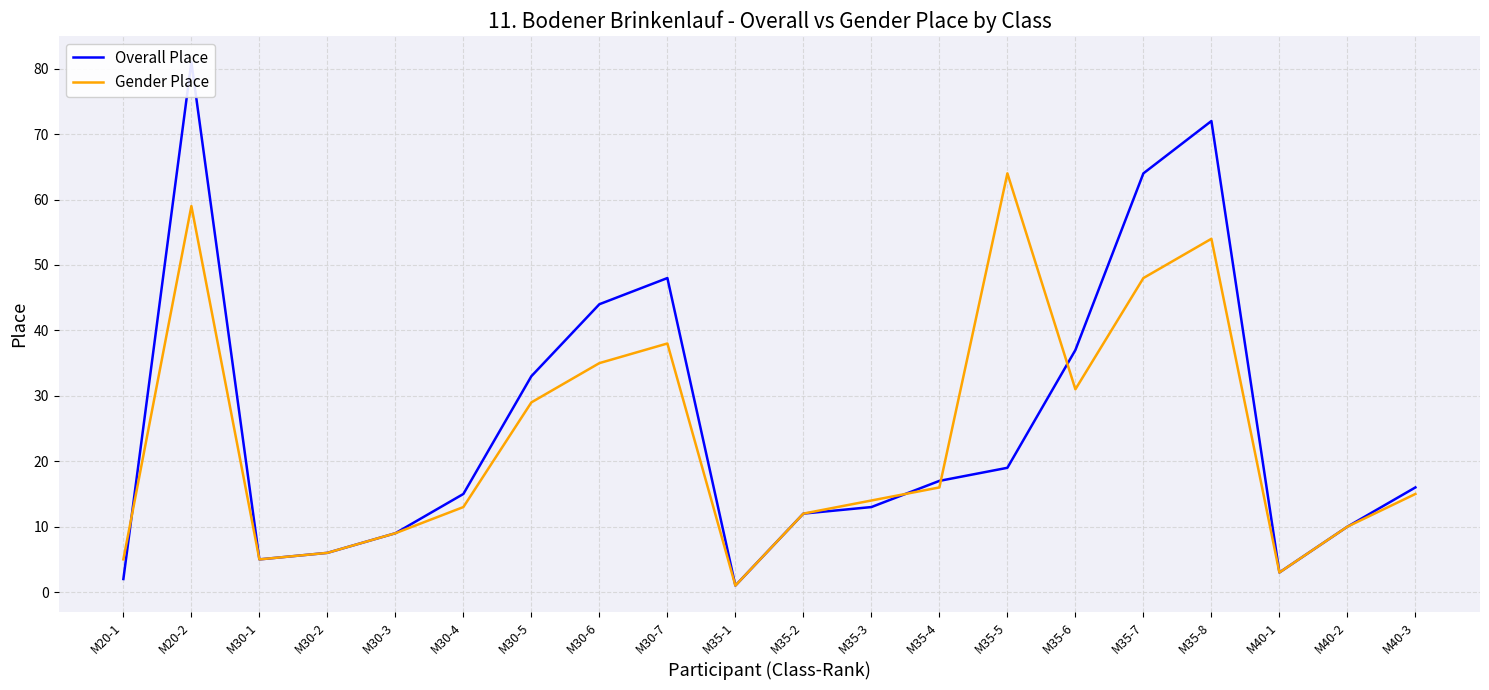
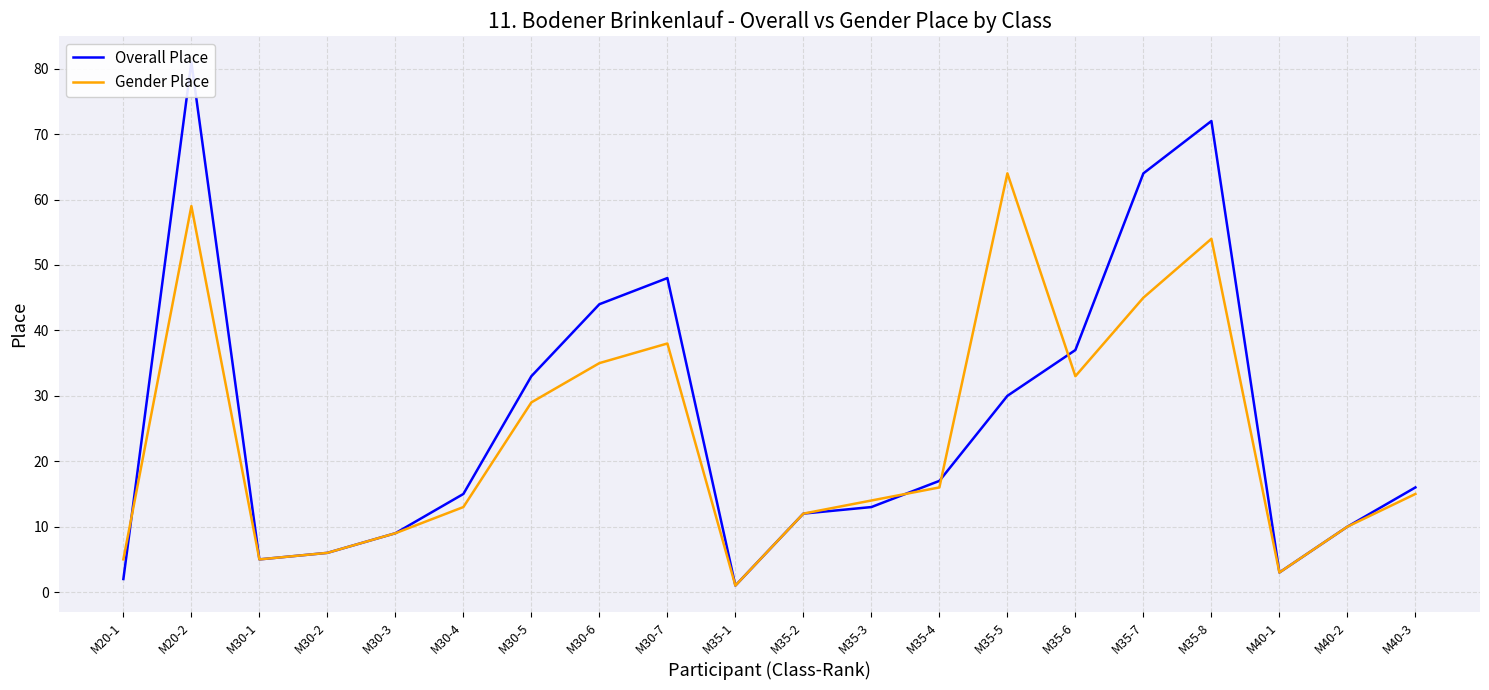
  {
    "Overall Place": {
      "M20-1": 2,
      "M30-4": 15,
      "M30-5": 33,
      "M30-6": 44,
      "M30-7": 48,
      "M35-3": 13,
      "M35-4": 17,
-     "M35-5": 19,
+     "M35-5": 30,
      "M35-6": 37,
      "M35-7": 64,
      "M35-8": 72,
      "M40-3": 16
    },
    "Gender Place": {
      "M20-1": 5,
      "M20-2": 59,
      "M30-4": 13,
      "M30-5": 29,
      "M30-6": 35,
      "M30-7": 38,
      "M35-3": 14,
      "M35-4": 16,
      "M35-5": 64,
-     "M35-6": 31,
-     "M35-7": 48,
+     "M35-6": 33,
+     "M35-7": 45,
      "M35-8": 54,
      "M40-3": 15
    }
  }
